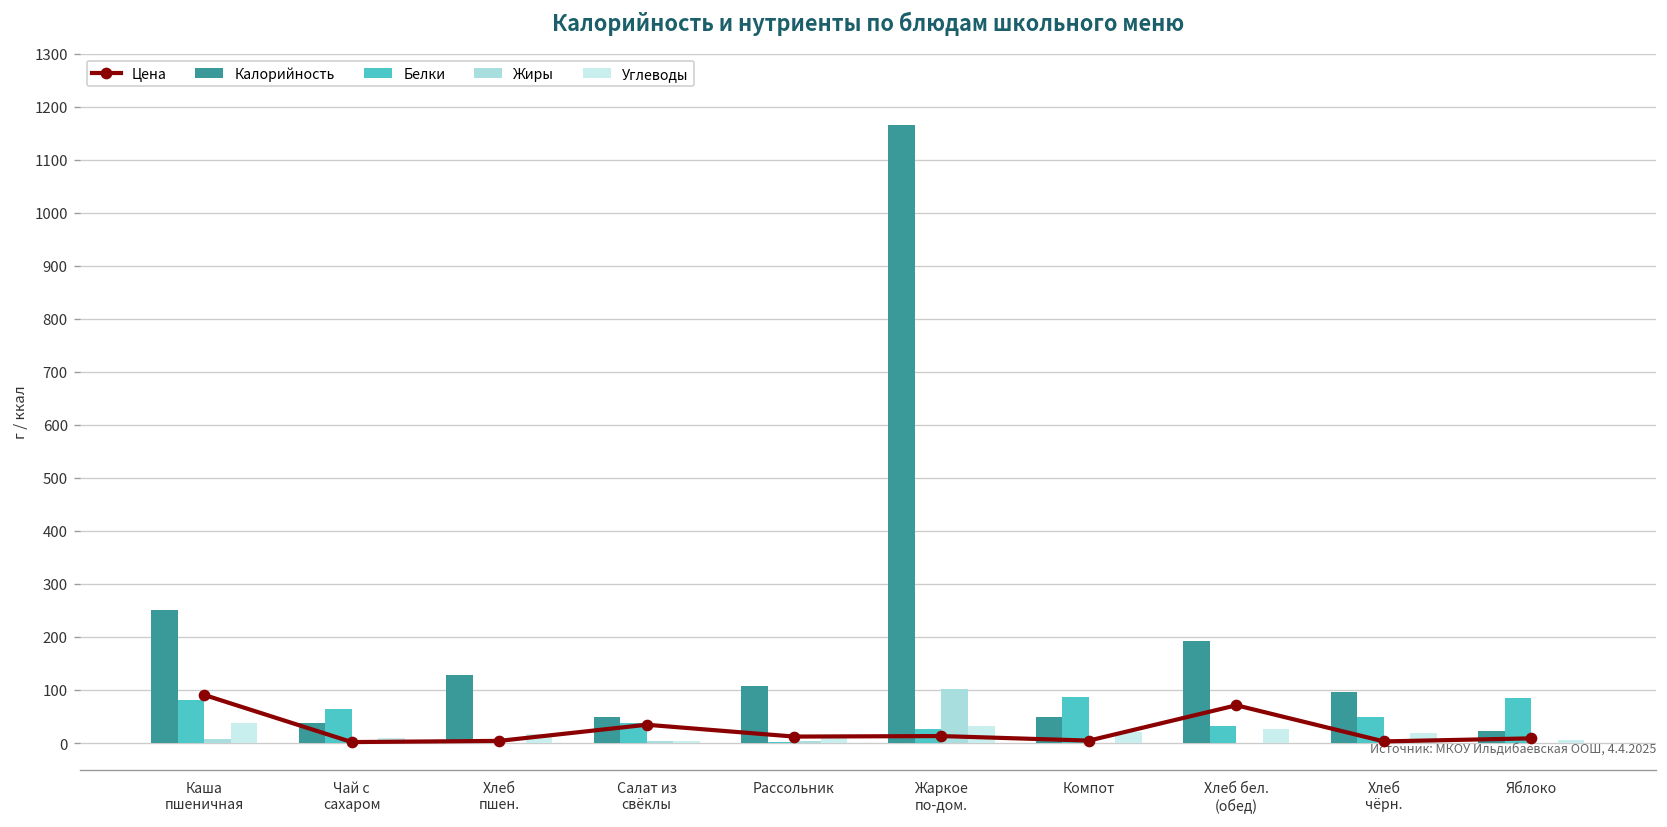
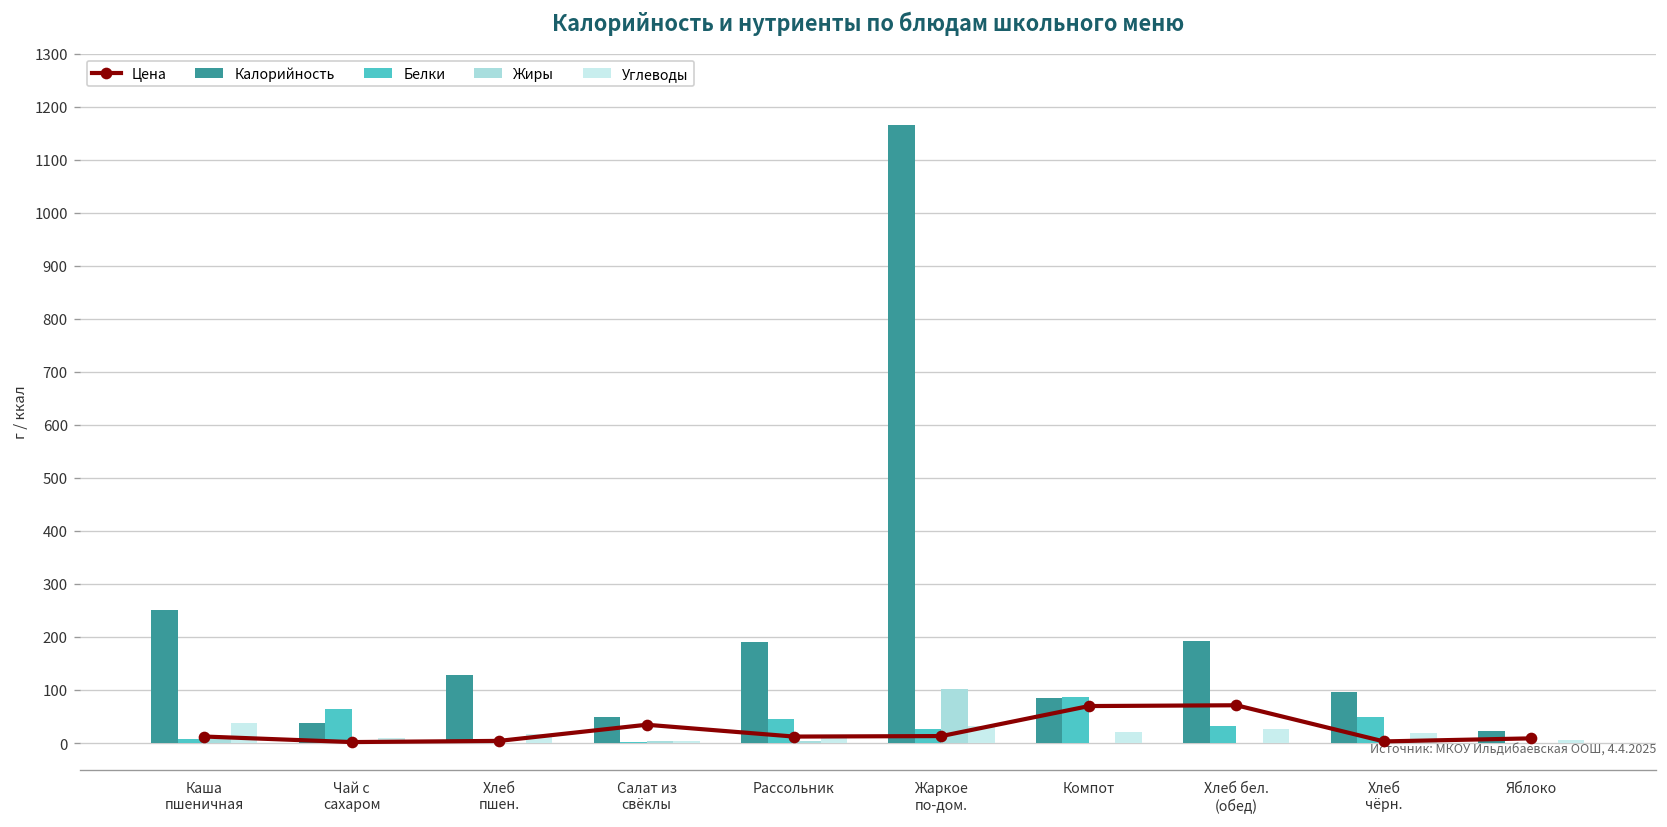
  {
    "Калорийность": {
      "Каша пшеничная": 250,
      "Чай с сахаром": 40,
      "Хлеб пшен.": 130,
      "Салат из свёклы": 50,
-     "Рассольник": 110,
+     "Рассольник": 190,
      "Жаркое по-дом.": 1160,
-     "Компот": 50,
+     "Компот": 80,
      "Хлеб бел. (обед)": 190,
      "Хлеб чёрн.": 100,
      "Яблоко": 20
    },
    "Цена": {
-     "Каша пшеничная": 90,
+     "Каша пшеничная": 10,
      "Чай с сахаром": 0,
      "Хлеб пшен.": 0,
      "Салат из свёклы": 30,
      "Рассольник": 10,
      "Жаркое по-дом.": 10,
-     "Компот": 0,
+     "Компот": 70,
      "Хлеб бел. (обед)": 70,
      "Яблоко": 10
    },
    "Белки": {
-     "Каша пшеничная": 80,
+     "Каша пшеничная": 10,
      "Чай с сахаром": 60,
-     "Салат из свёклы": 40,
-     "Рассольник": 0,
+     "Салат из свёклы": 0,
+     "Рассольник": 50,
      "Жаркое по-дом.": 30,
      "Компот": 90,
      "Хлеб бел. (обед)": 30,
      "Хлеб чёрн.": 50,
-     "Яблоко": 80
+     "Яблоко": 0
    }
  }
